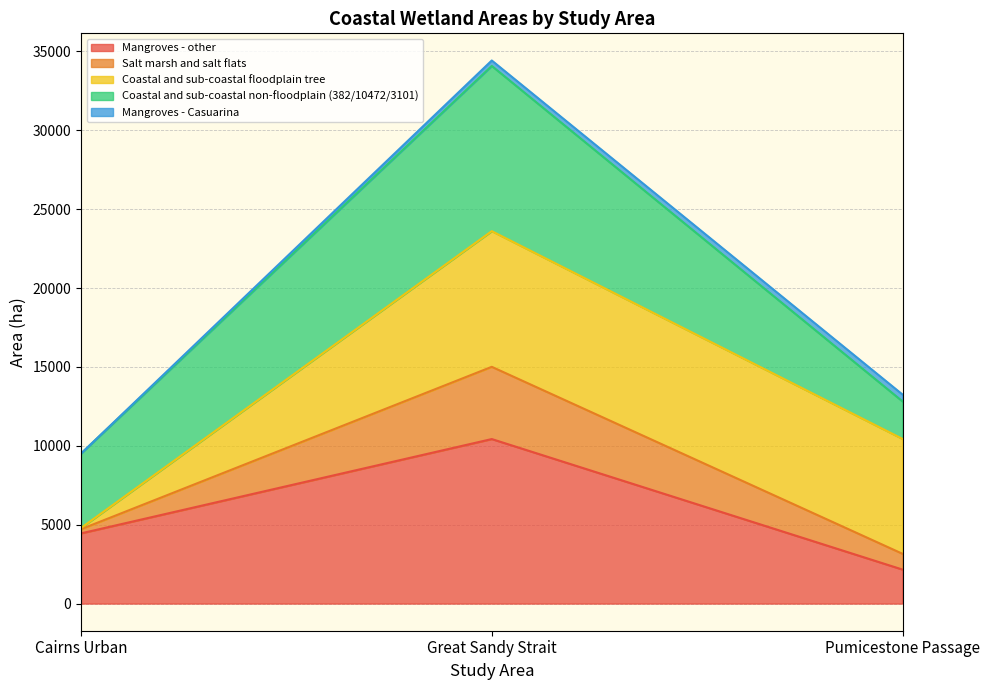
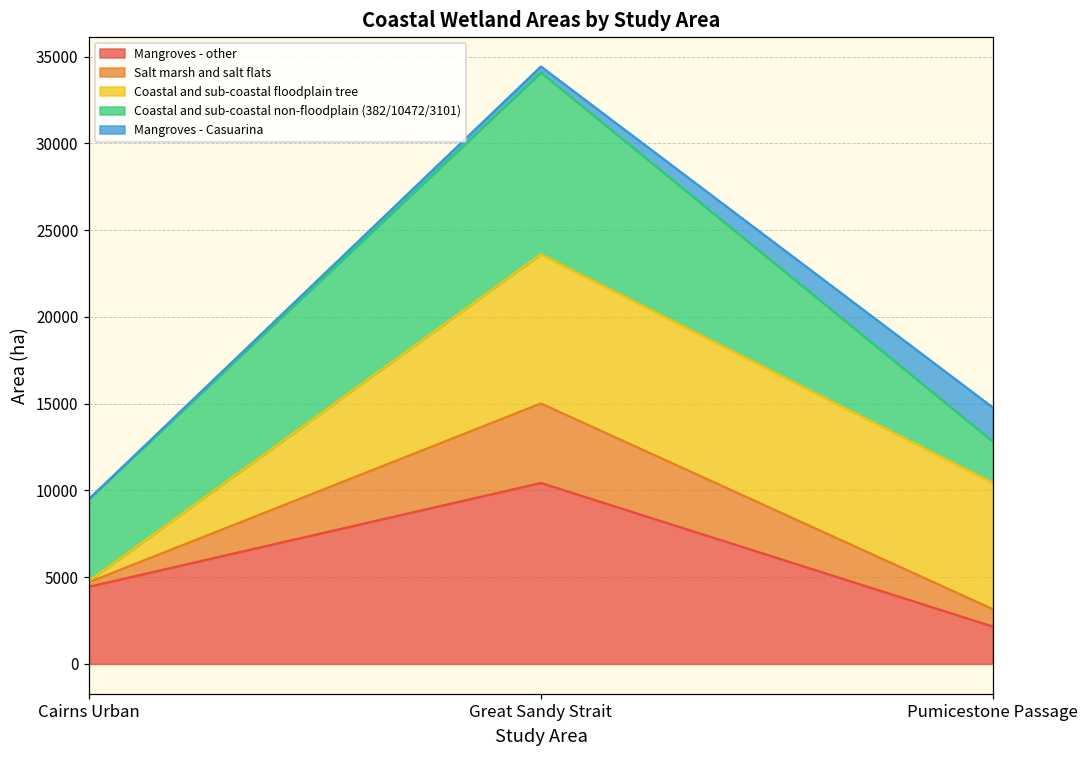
  {
    "Coastal and sub-coastal floodplain tree": {
      "Great Sandy Strait": 8600,
      "Pumicestone Passage": 7300
    },
    "Coastal and sub-coastal non-floodplain (382/10472/3101)": {
      "Great Sandy Strait": 10500,
      "Pumicestone Passage": 2400
    },
    "Mangroves - Casuarina": {
      "Great Sandy Strait": 300,
-     "Pumicestone Passage": 400
+     "Pumicestone Passage": 2000
    }
  }
